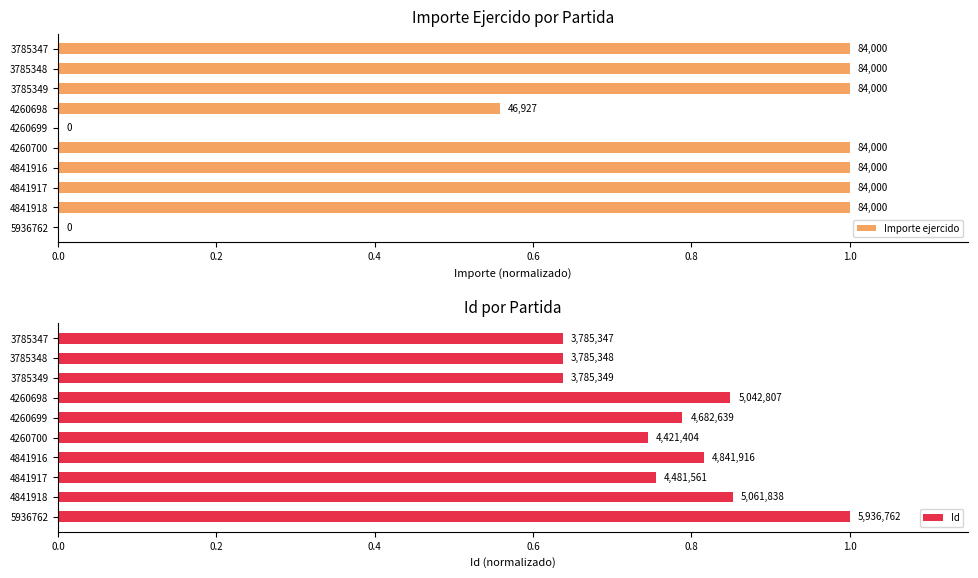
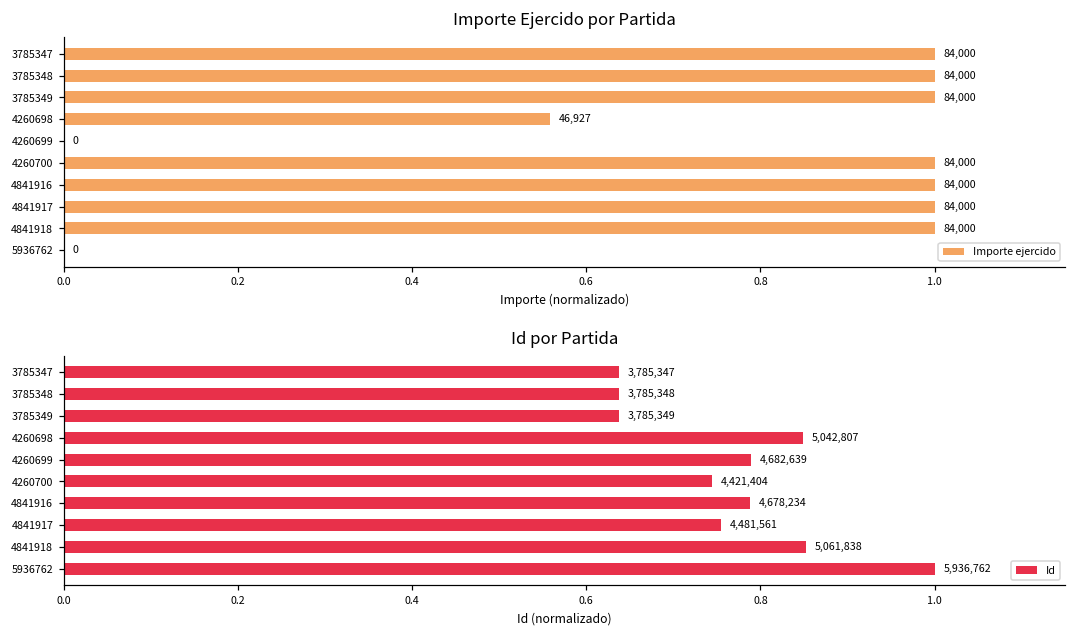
  {
    "Importe Ejercido por Partida": {
      "4260699": "0",
      "5936762": "0"
    },
    "Id por Partida": {
-     "4841916": "4,841,916"
+     "4841916": "4,678,234"
    }
  }
